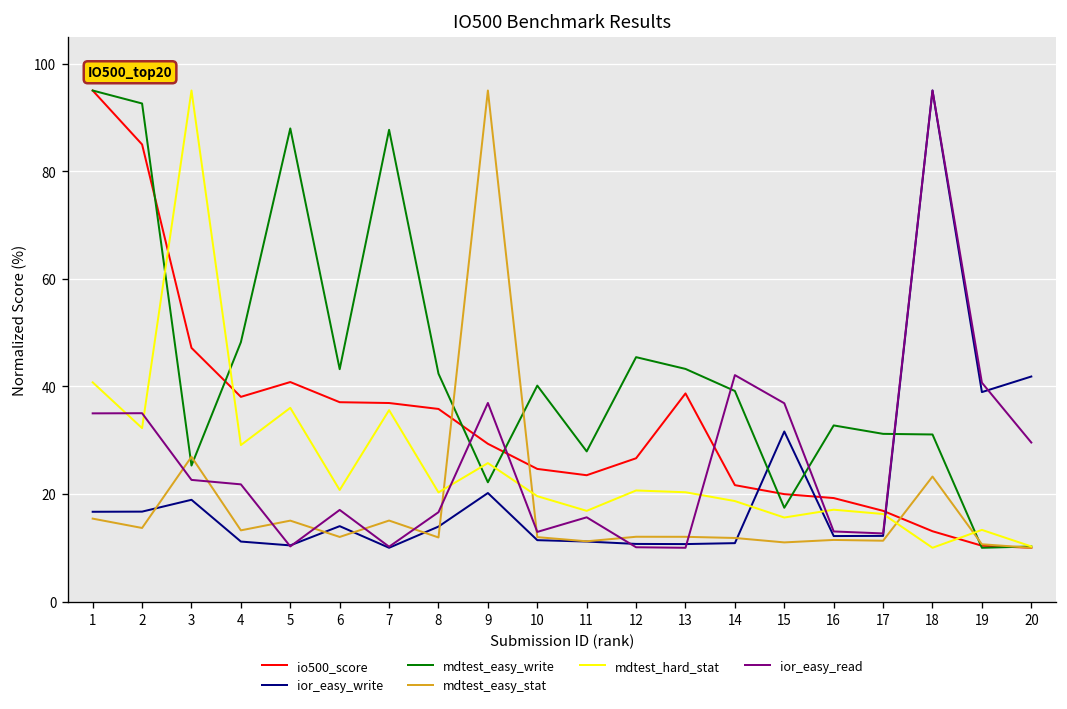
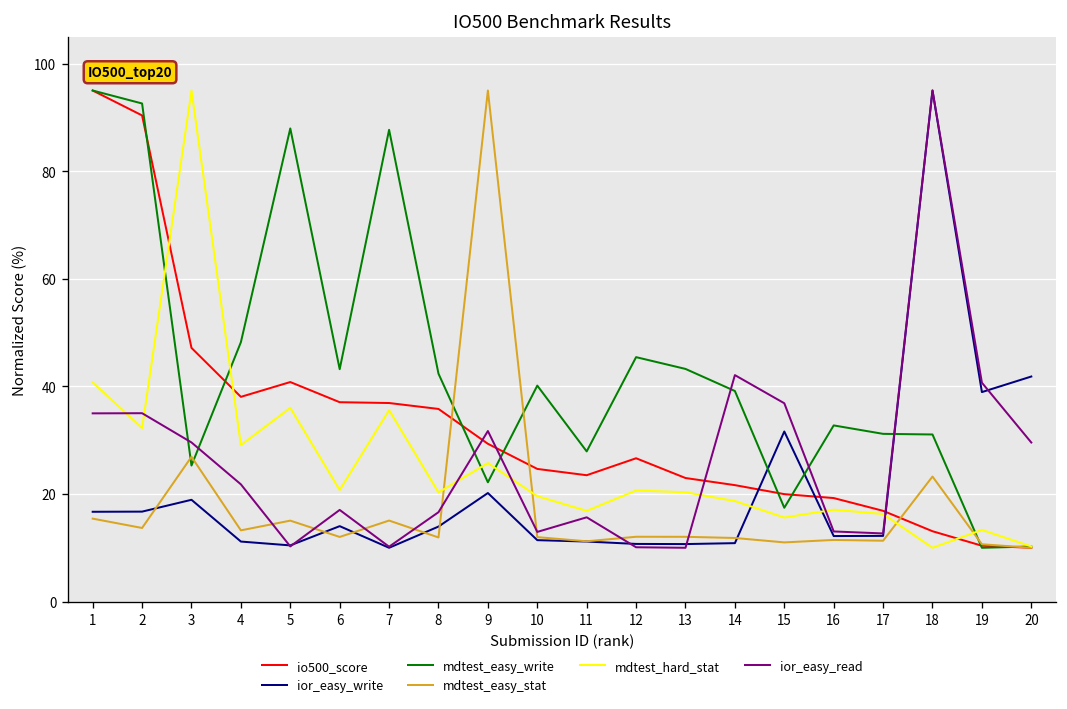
  {
    "io500_score": {
-     "2": 85,
+     "2": 90,
      "3": 47,
      "4": 38,
      "5": 41,
      "6": 37,
      "7": 37,
      "8": 36,
      "9": 29,
      "10": 25,
      "11": 23,
      "12": 27,
-     "13": 39,
+     "13": 23,
      "14": 22,
      "15": 20,
      "16": 19,
      "17": 17,
      "18": 13
    },
    "ior_easy_write": {
      "1": 17,
      "2": 17,
      "3": 19,
      "4": 11,
      "6": 14,
      "8": 14,
      "9": 20,
      "10": 11,
      "12": 11,
      "13": 11,
      "14": 11,
      "15": 32,
      "16": 12,
      "19": 39,
      "20": 42
    },
    "mdtest_easy_write": {
      "2": 93,
      "3": 25,
      "4": 48,
      "5": 88,
      "6": 43,
      "7": 88,
      "8": 42,
      "9": 22,
      "10": 40,
      "11": 28,
      "12": 45,
      "13": 43,
      "14": 39,
      "15": 17,
      "16": 33,
      "17": 31,
      "18": 31
    },
    "mdtest_easy_stat": {
      "1": 15,
      "2": 14,
      "3": 27,
      "4": 13,
      "5": 15,
      "6": 12,
      "7": 15,
      "8": 12,
      "9": 95,
      "10": 12,
      "12": 12,
      "13": 12,
      "14": 12,
      "15": 11,
      "16": 11,
      "17": 11,
      "18": 23
    },
    "mdtest_hard_stat": {
      "1": 41,
      "2": 32,
      "3": 95,
      "4": 29,
      "5": 36,
      "6": 21,
      "7": 36,
      "8": 20,
      "9": 26,
      "10": 20,
      "11": 17,
      "12": 21,
      "13": 20,
      "14": 19,
      "15": 16,
      "16": 17,
      "17": 16,
      "18": 10,
      "19": 13
    },
    "ior_easy_read": {
      "1": 35,
      "2": 35,
-     "3": 23,
+     "3": 30,
      "4": 22,
      "6": 17,
      "8": 17,
-     "9": 37,
+     "9": 32,
      "10": 13,
      "11": 16,
      "12": 10,
      "13": 10,
      "14": 42,
      "15": 37,
      "16": 13,
      "19": 41,
      "20": 30
    }
  }
